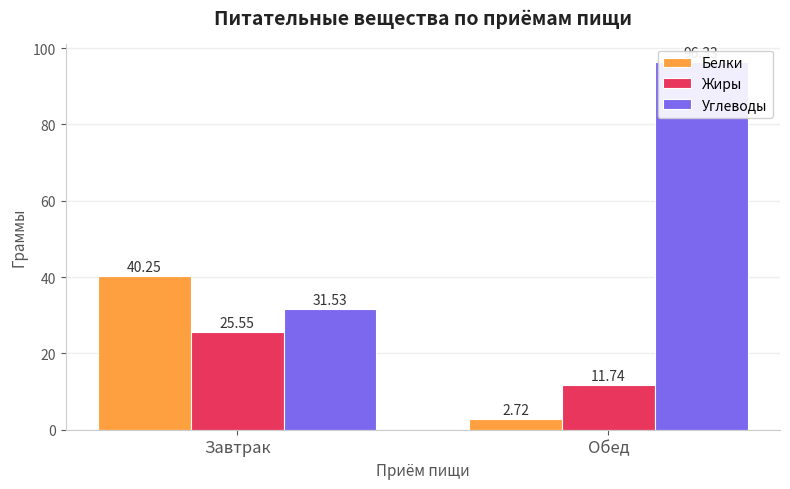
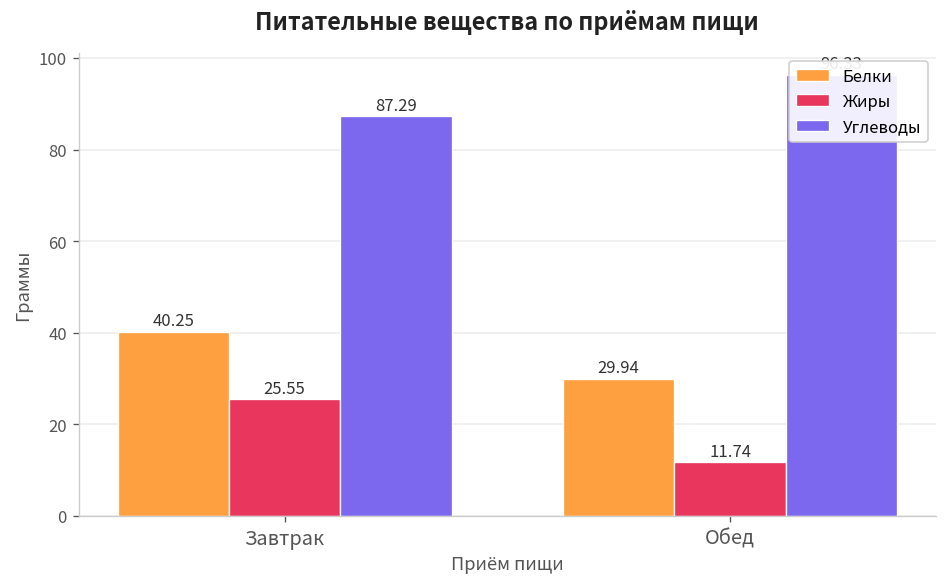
  {
    "Белки": {
      "Завтрак": 40.25,
-     "Обед": 2.72
+     "Обед": 29.94
    },
    "Жиры": {
      "Завтрак": 25.55,
      "Обед": 11.74
    },
    "Углеводы": {
-     "Завтрак": 31.53
+     "Завтрак": 87.29
    }
  }
